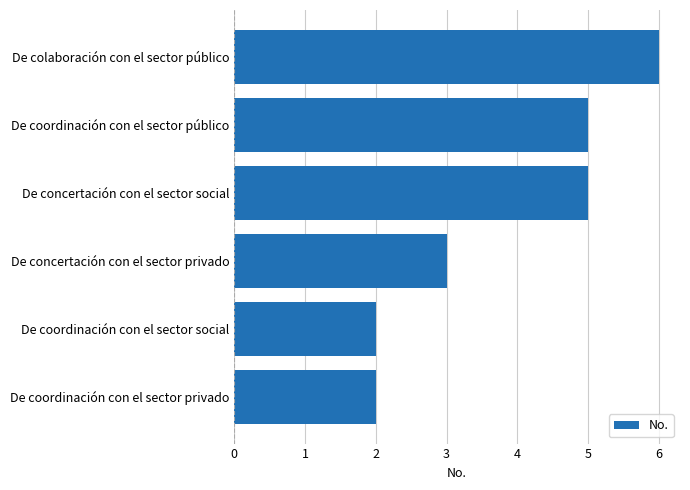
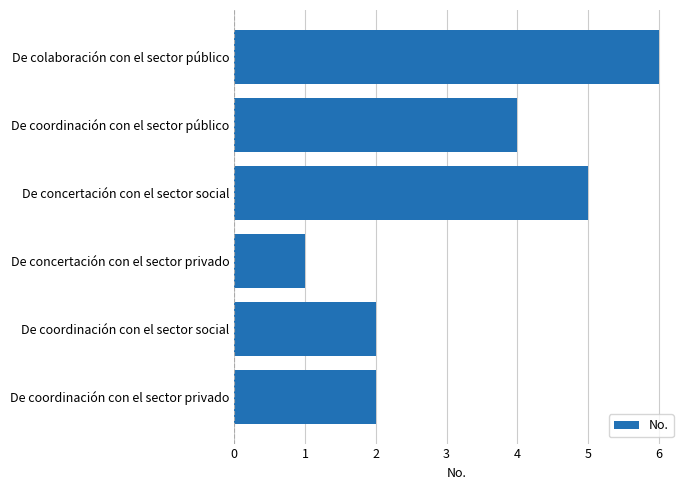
  {
    "De colaboración con el sector público": 6,
-   "De coordinación con el sector público": 5,
+   "De coordinación con el sector público": 4,
    "De concertación con el sector social": 5,
-   "De concertación con el sector privado": 3,
+   "De concertación con el sector privado": 1,
    "De coordinación con el sector social": 2,
    "De coordinación con el sector privado": 2
  }
